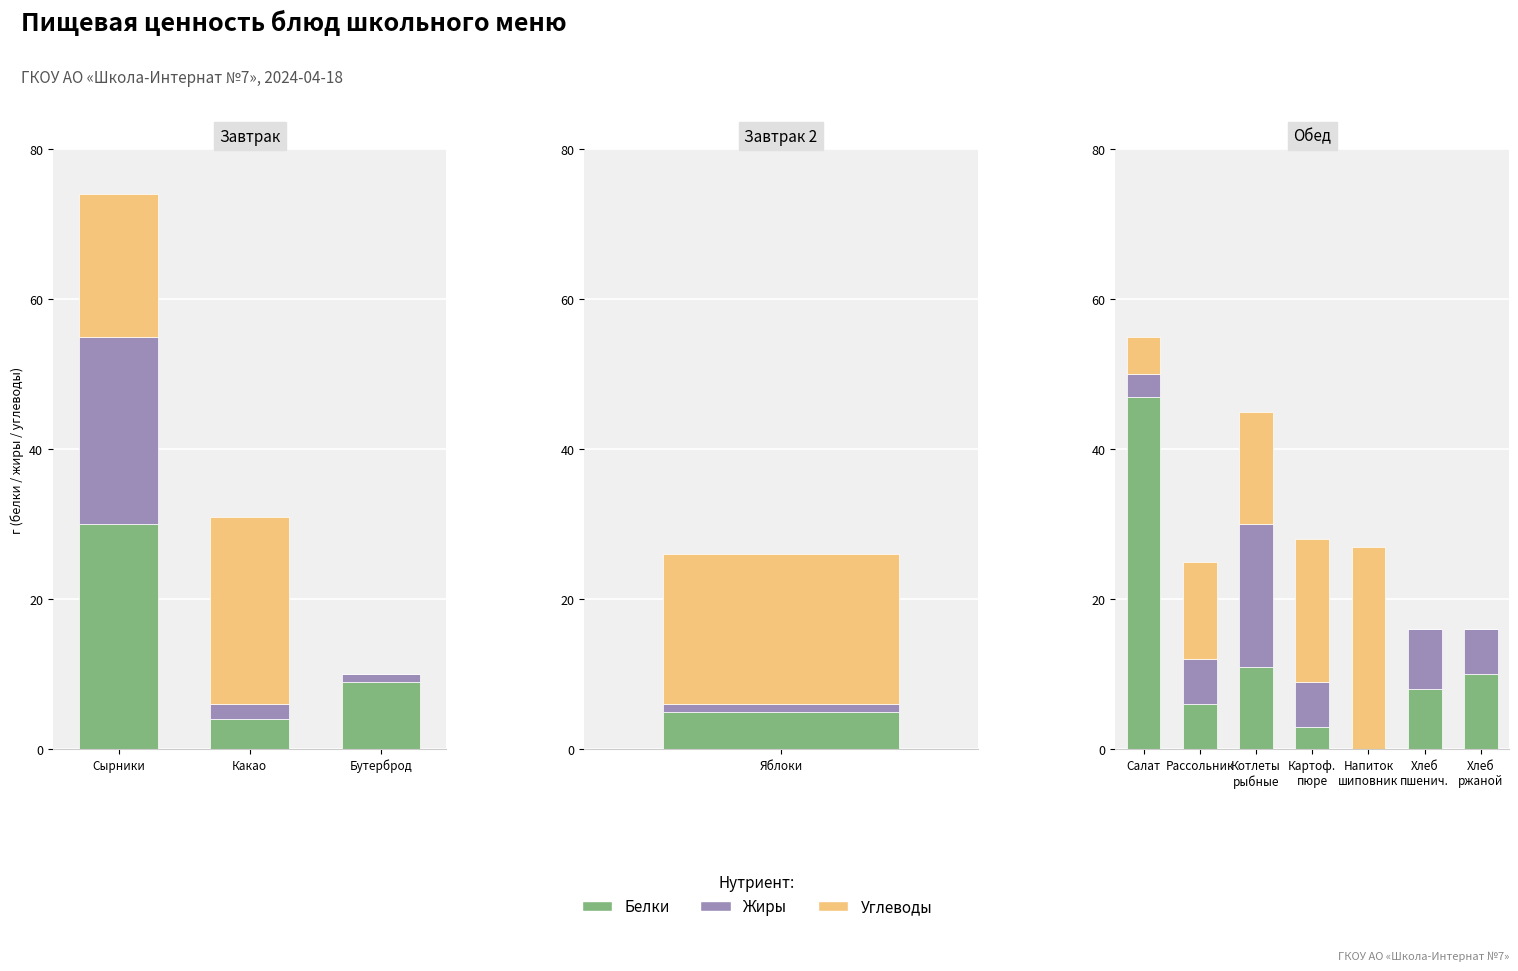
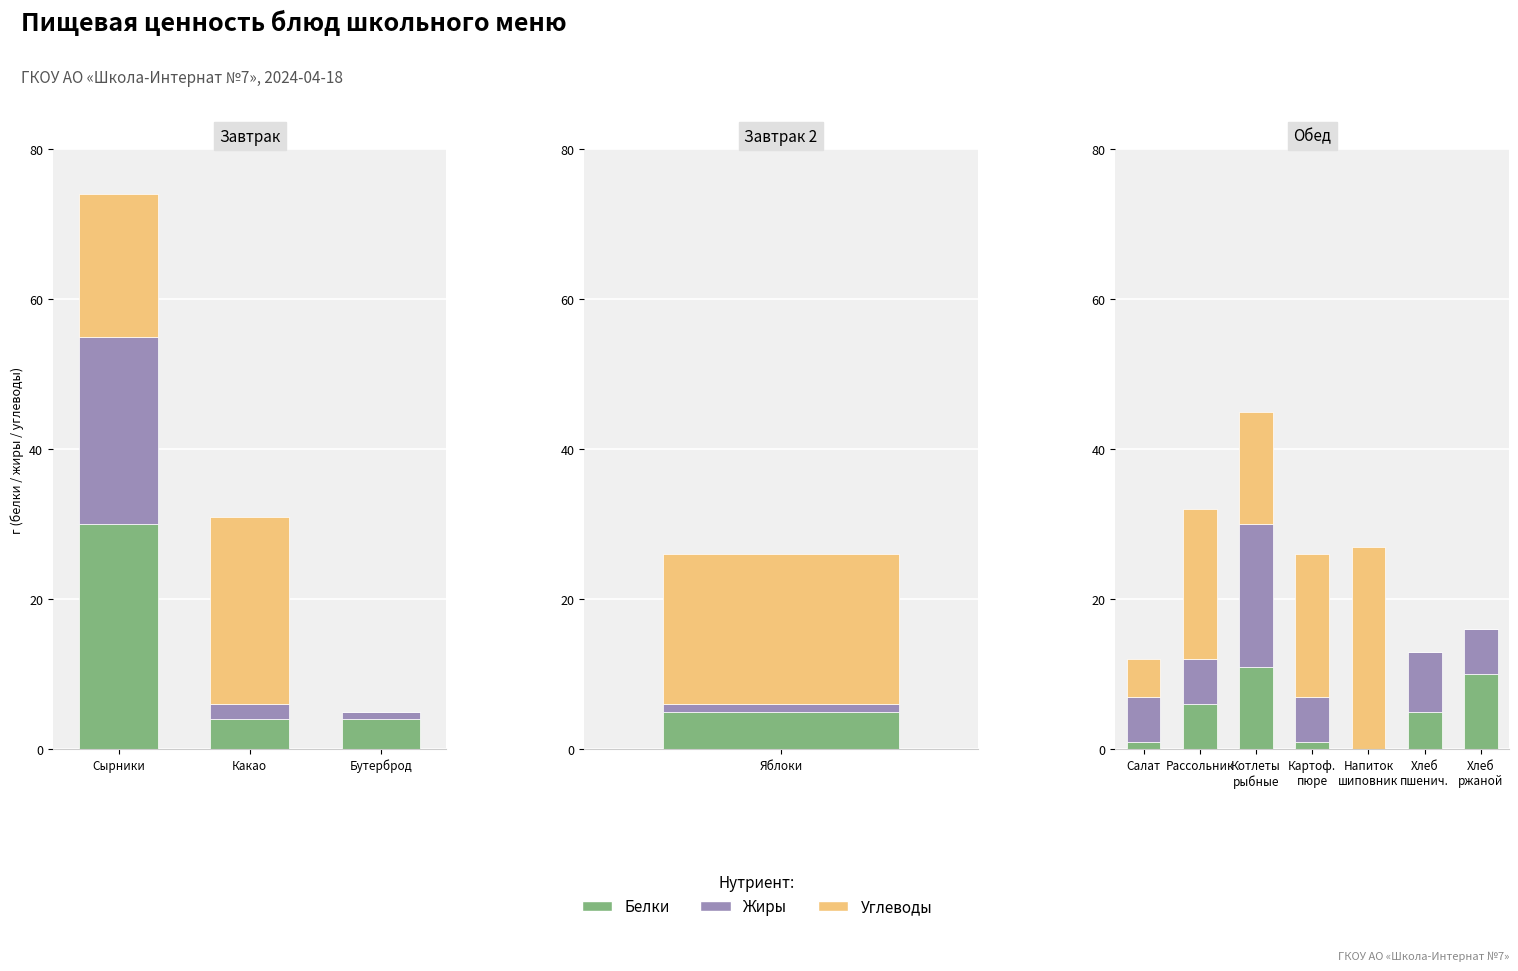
  {
    "Завтрак": {
      "Белки": {
        "Сырники": 30,
        "Какао": 4,
-       "Бутерброд": 9
+       "Бутерброд": 4
      },
      "Жиры": {
        "Сырники": 25,
        "Какао": 2,
        "Бутерброд": 1
      },
      "Углеводы": {
        "Сырники": 19,
        "Какао": 25,
        "Бутерброд": 0
      }
    },
    "Обед": {
      "Белки": {
-       "Салат": 47,
+       "Салат": 1,
        "Рассольник": 6,
        "Котлеты рыбные": 11,
-       "Картоф. пюре": 3,
+       "Картоф. пюре": 1,
        "Напиток шиповник": 0,
-       "Хлеб пшенич.": 8,
+       "Хлеб пшенич.": 5,
        "Хлеб ржаной": 10
      },
      "Жиры": {
-       "Салат": 3,
+       "Салат": 6,
        "Рассольник": 6,
        "Котлеты рыбные": 19,
        "Картоф. пюре": 6,
        "Напиток шиповник": 0,
        "Хлеб пшенич.": 8,
        "Хлеб ржаной": 6
      },
      "Углеводы": {
        "Салат": 5,
-       "Рассольник": 13,
+       "Рассольник": 20,
        "Котлеты рыбные": 15,
        "Картоф. пюре": 19,
        "Напиток шиповник": 27,
        "Хлеб пшенич.": 0,
        "Хлеб ржаной": 0
      }
    }
  }
